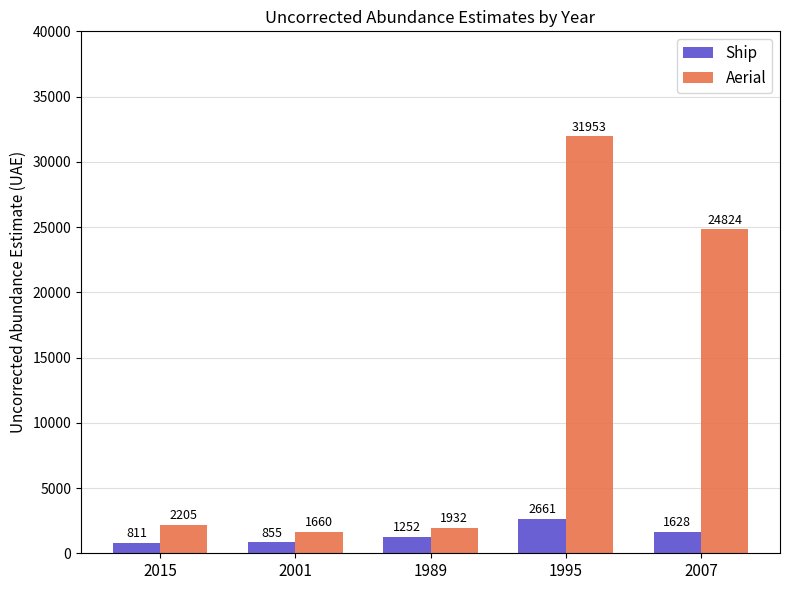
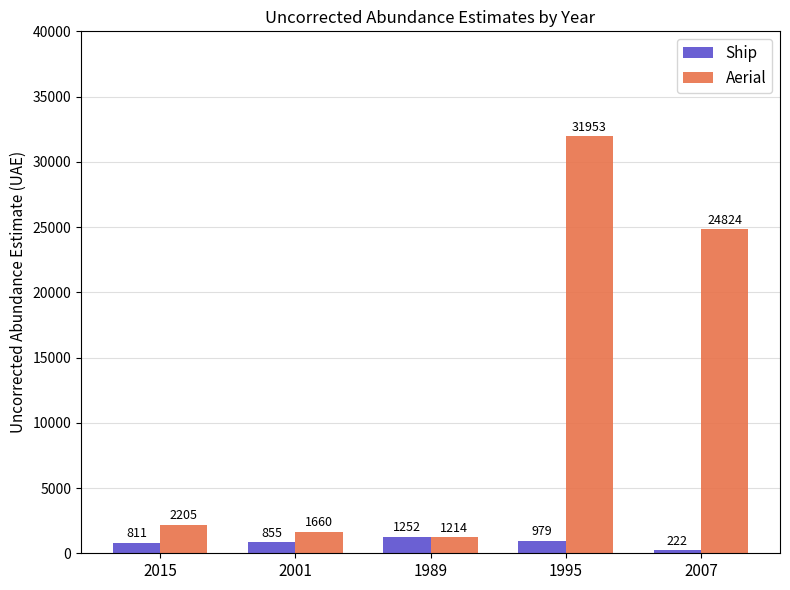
  {
    "Ship": {
      "2015": 811,
      "2001": 855,
      "1989": 1252,
-     "1995": 2661,
-     "2007": 1628
+     "1995": 979,
+     "2007": 222
    },
    "Aerial": {
      "2015": 2205,
      "2001": 1660,
-     "1989": 1932,
+     "1989": 1214,
      "1995": 31953,
      "2007": 24824
    }
  }
